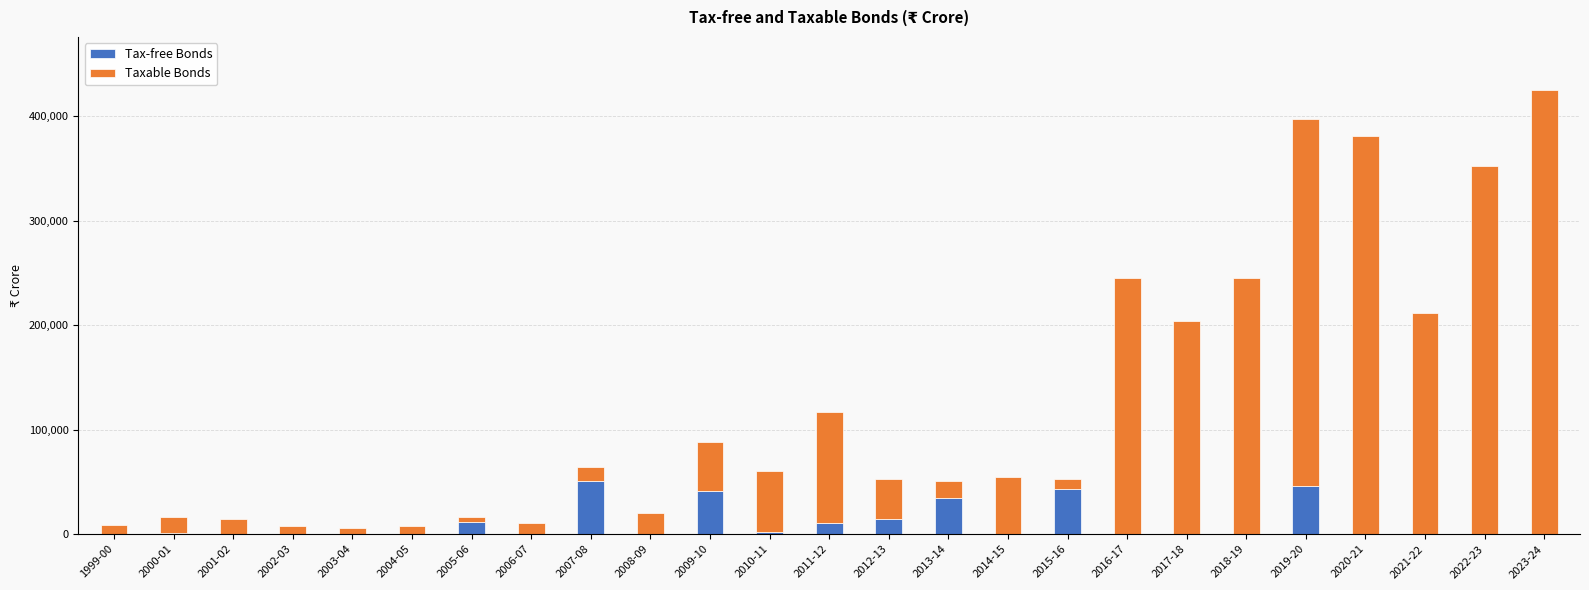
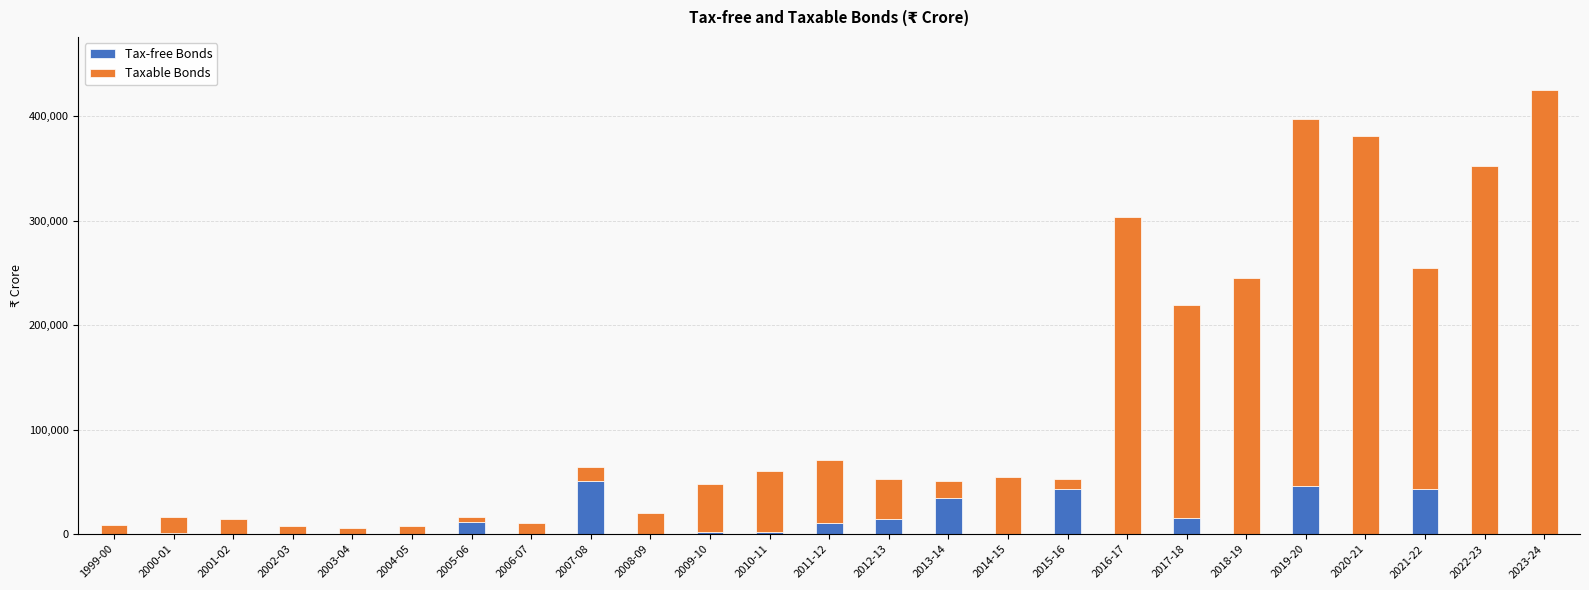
  {
    "Tax-free Bonds": {
      "2003-04": "0",
      "2004-05": "0",
      "2005-06": "11,000",
      "2006-07": "0",
      "2007-08": "51,000",
      "2008-09": "0",
-     "2009-10": "42,000",
+     "2009-10": "2,000",
      "2011-12": "11,000",
      "2012-13": "15,000",
      "2013-14": "34,000",
      "2014-15": "0",
      "2015-16": "44,000",
      "2016-17": "0",
-     "2017-18": "0",
+     "2017-18": "15,000",
      "2018-19": "0",
      "2019-20": "46,000",
      "2020-21": "0",
-     "2021-22": "0",
+     "2021-22": "43,000",
      "2022-23": "0",
      "2023-24": "0"
    },
    "Taxable Bonds": {
      "1999-00": "8,000",
      "2000-01": "16,000",
      "2001-02": "14,000",
      "2002-03": "7,000",
      "2003-04": "5,000",
      "2004-05": "8,000",
      "2005-06": "5,000",
      "2006-07": "10,000",
      "2007-08": "13,000",
      "2008-09": "21,000",
      "2009-10": "46,000",
      "2010-11": "59,000",
-     "2011-12": "106,000",
+     "2011-12": "60,000",
      "2012-13": "38,000",
      "2013-14": "17,000",
      "2014-15": "55,000",
      "2015-16": "9,000",
-     "2016-17": "245,000",
+     "2016-17": "303,000",
      "2017-18": "204,000",
      "2018-19": "245,000",
      "2019-20": "351,000",
      "2020-21": "381,000",
      "2021-22": "212,000",
      "2022-23": "352,000",
      "2023-24": "425,000"
    }
  }
